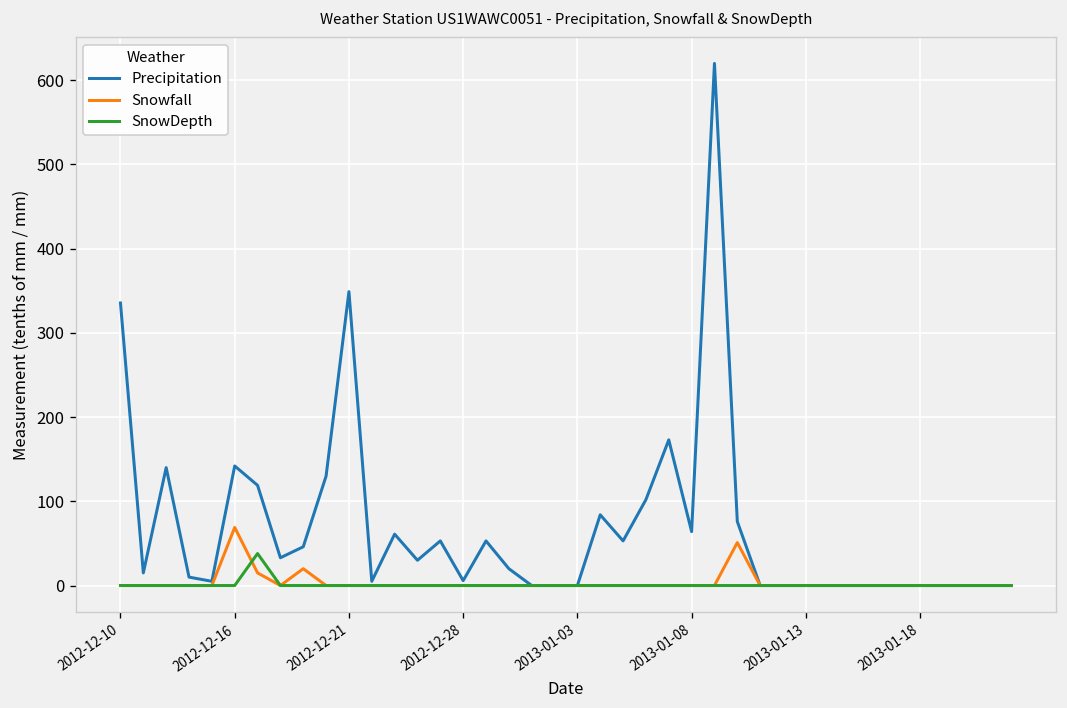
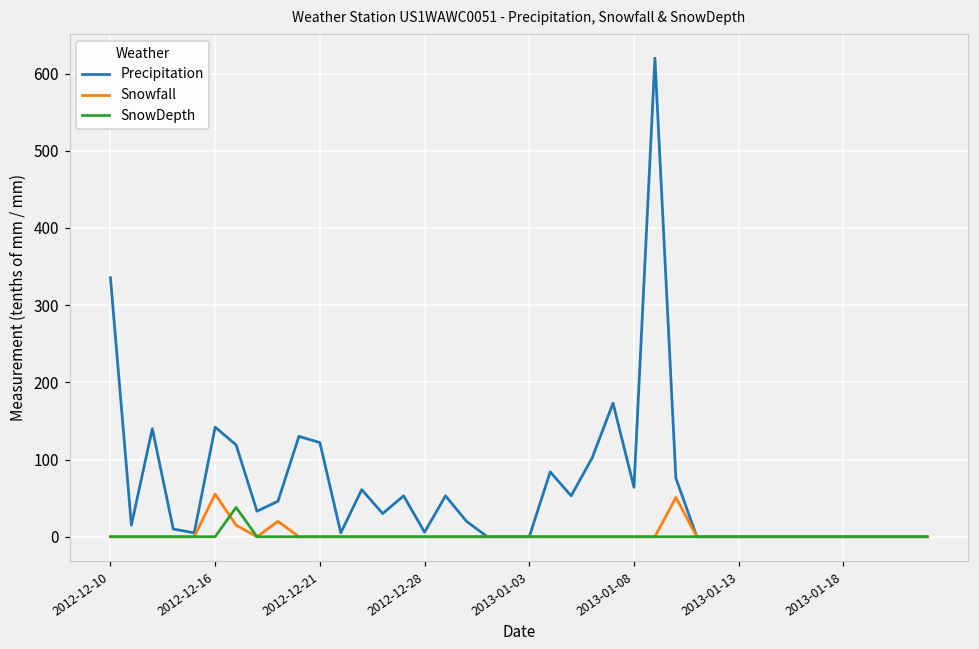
  {
    "Precipitation": {
      "2012-12-10": 340,
      "2012-12-16": 140,
-     "2012-12-21": 350,
+     "2012-12-21": 120,
      "2012-12-28": 10,
      "2013-01-08": 60
    },
    "Snowfall": {
-     "2012-12-16": 70
+     "2012-12-16": 60
    },
    "SnowDepth": {
      "2012-12-16": 0
    }
  }
